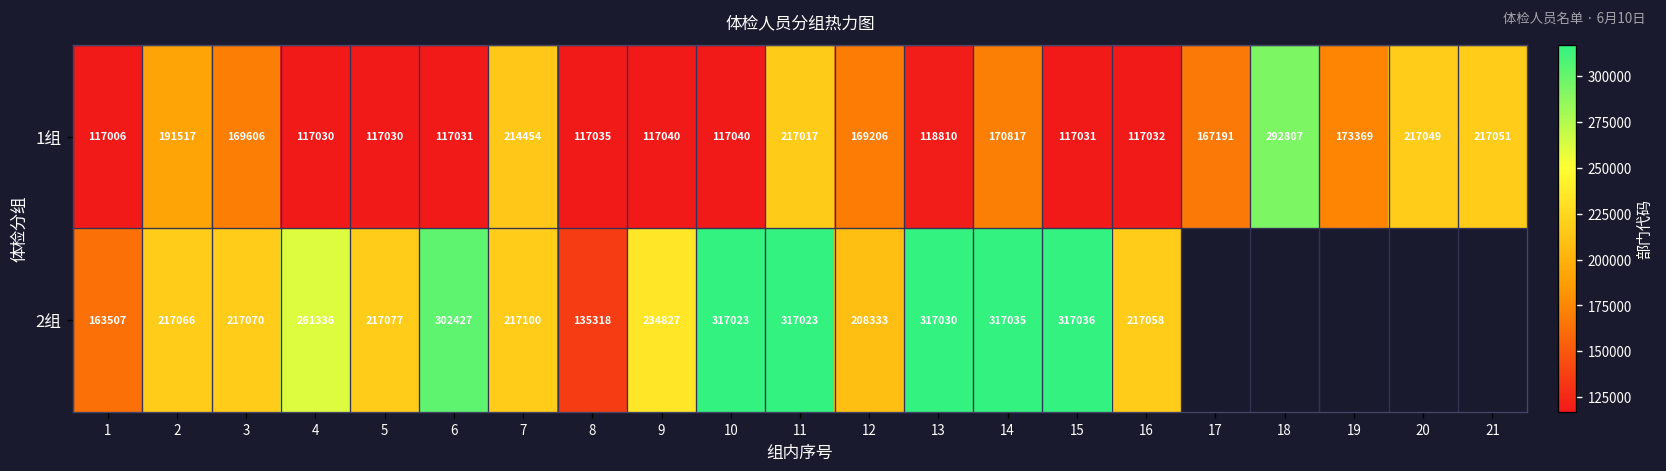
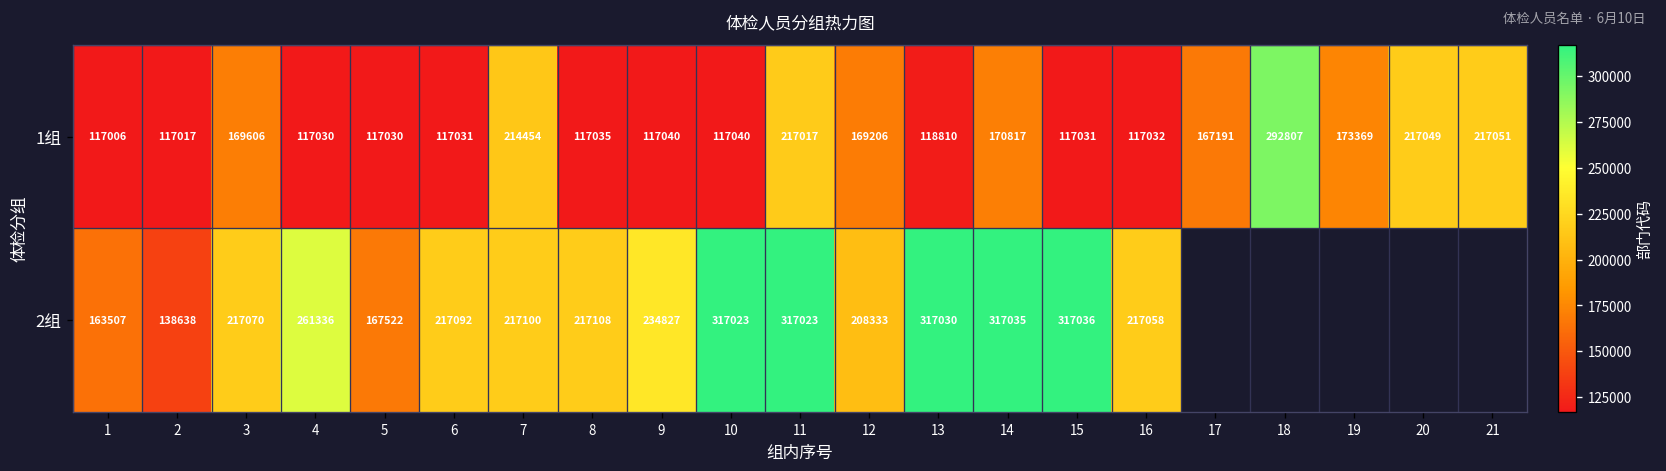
  {
    "1组": {
      "1": 117006,
-     "2": 191517,
+     "2": 117017,
      "3": 169606,
      "4": 117030,
      "5": 117030,
      "6": 117031,
      "7": 214454,
      "8": 117035,
      "9": 117040,
      "10": 117040,
      "11": 217017,
      "12": 169206,
      "13": 118810,
      "14": 170817,
      "15": 117031,
      "16": 117032,
      "17": 167191,
      "18": 292807,
      "19": 173369,
      "20": 217049,
      "21": 217051
    },
    "2组": {
      "1": 163507,
-     "2": 217066,
+     "2": 138638,
      "3": 217070,
      "4": 261336,
-     "5": 217077,
-     "6": 302427,
+     "5": 167522,
+     "6": 217092,
      "7": 217100,
-     "8": 135318,
+     "8": 217108,
      "9": 234827,
      "10": 317023,
      "11": 317023,
      "12": 208333,
      "13": 317030,
      "14": 317035,
      "15": 317036,
      "16": 217058
    }
  }
